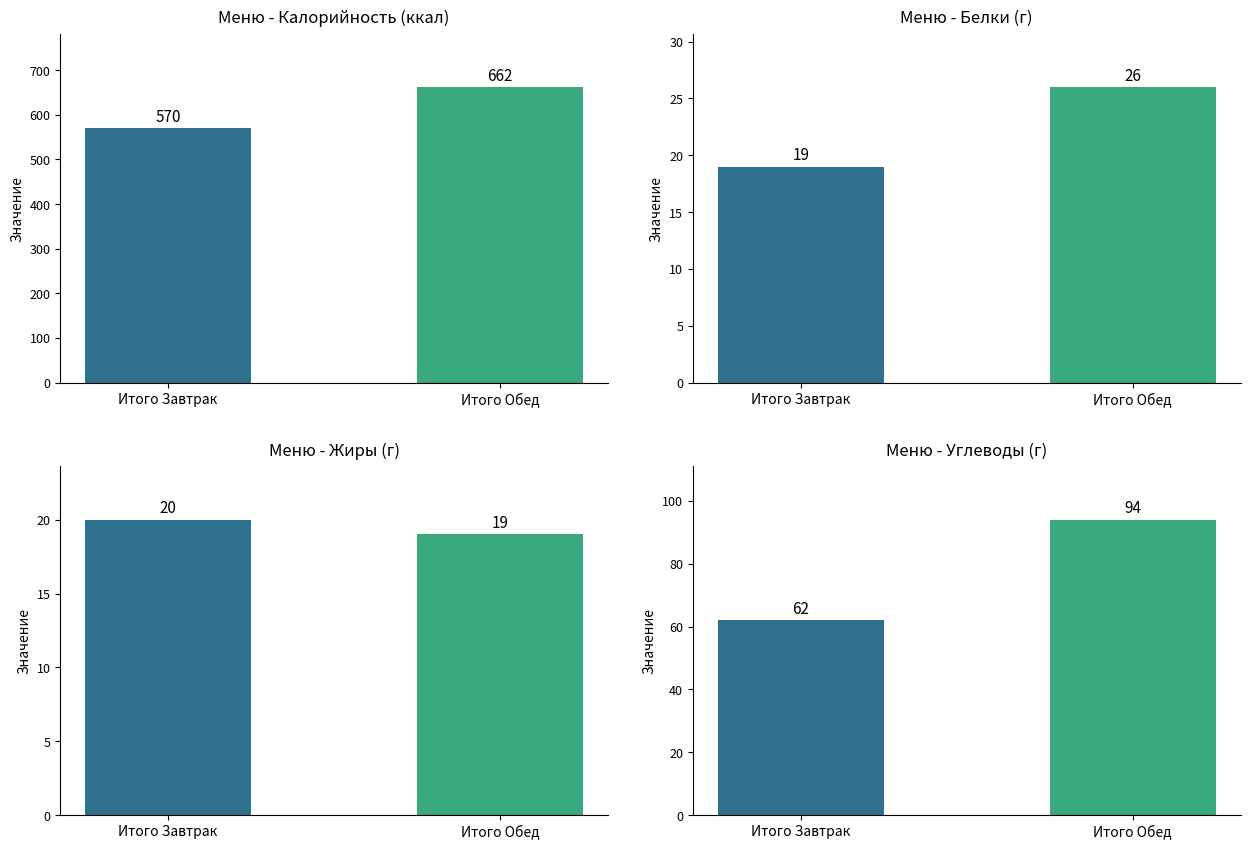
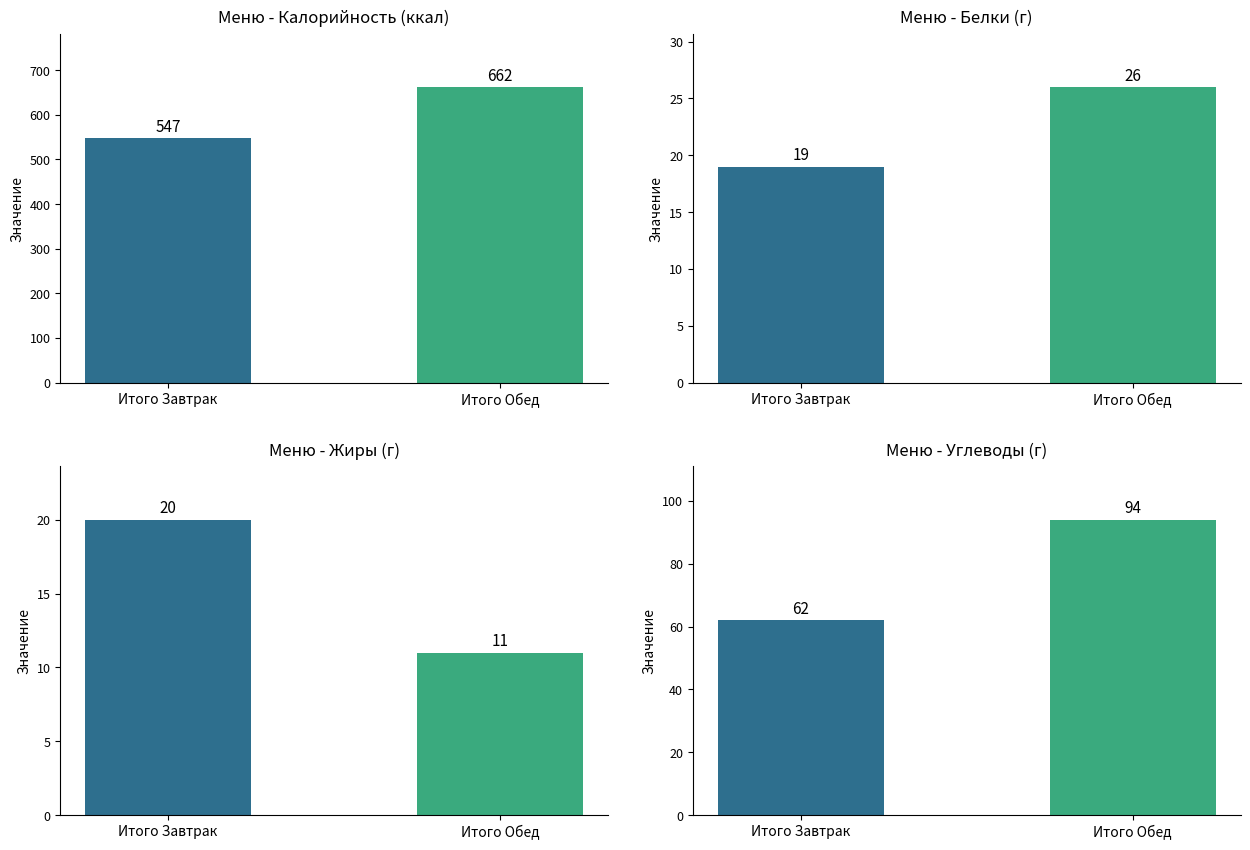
  {
    "Меню - Калорийность (ккал)": {
-     "Итого Завтрак": 570,
+     "Итого Завтрак": 547,
      "Итого Обед": 662
    },
    "Меню - Белки (г)": {
      "Итого Завтрак": 19,
      "Итого Обед": 26
    },
    "Меню - Жиры (г)": {
      "Итого Завтрак": 20,
-     "Итого Обед": 19
+     "Итого Обед": 11
    },
    "Меню - Углеводы (г)": {
      "Итого Завтрак": 62,
      "Итого Обед": 94
    }
  }
